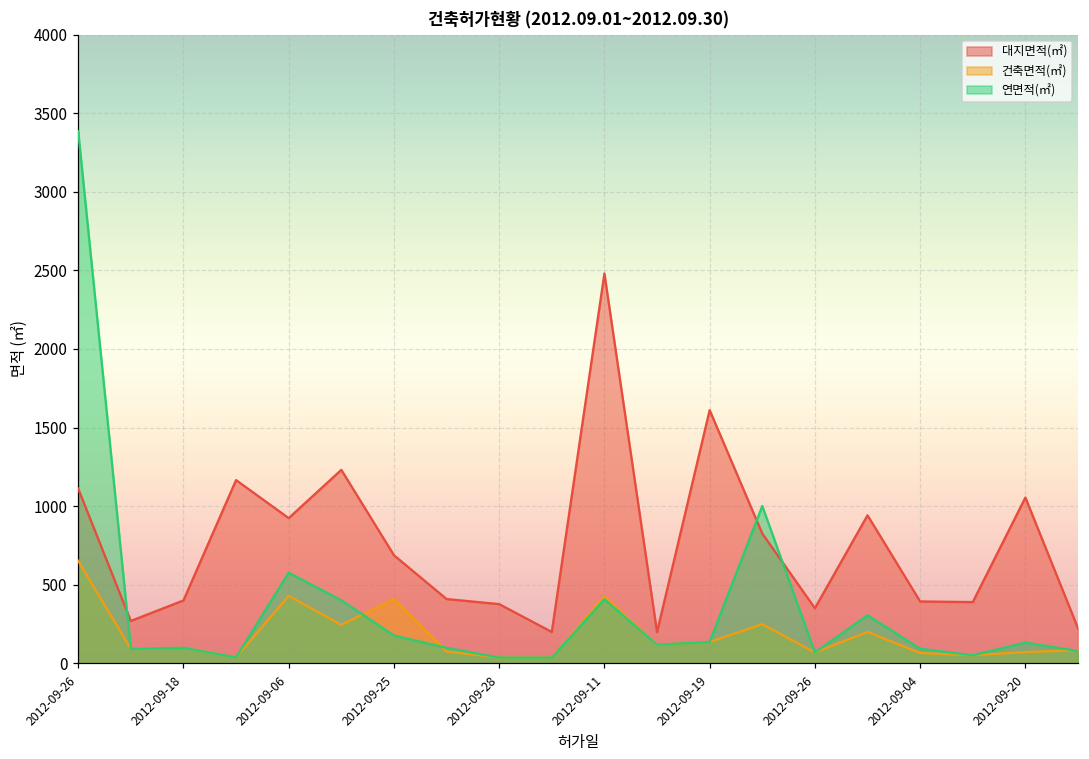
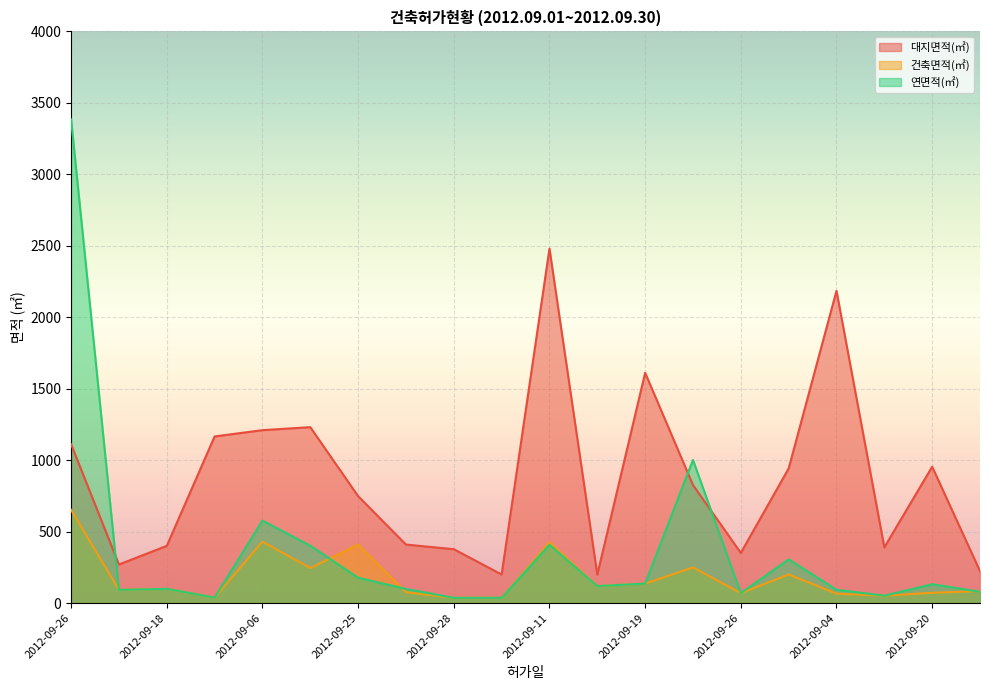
  {
    "대지면적(㎡)": {
-     "2012-09-06": 920,
-     "2012-09-25": 690,
+     "2012-09-06": 1210,
+     "2012-09-25": 750,
      "2012-09-11": 2480,
      "2012-09-19": 1610,
-     "2012-09-04": 390,
-     "2012-09-20": 1060
+     "2012-09-04": 2190,
+     "2012-09-20": 950
    },
    "건축면적(㎡)": {
      "2012-09-06": 430,
      "2012-09-25": 410,
      "2012-09-04": 70,
      "2012-09-20": 70
    },
    "연면적(㎡)": {
      "2012-09-06": 580,
      "2012-09-25": 180,
      "2012-09-04": 90,
      "2012-09-20": 130
    }
  }
